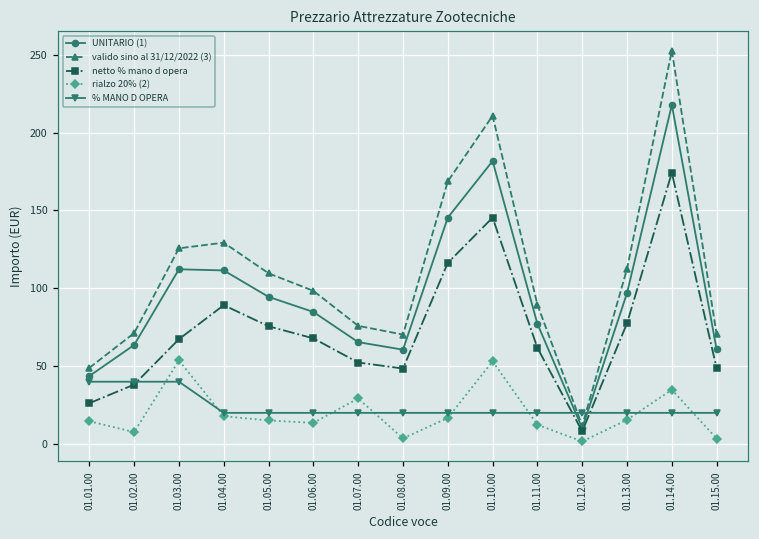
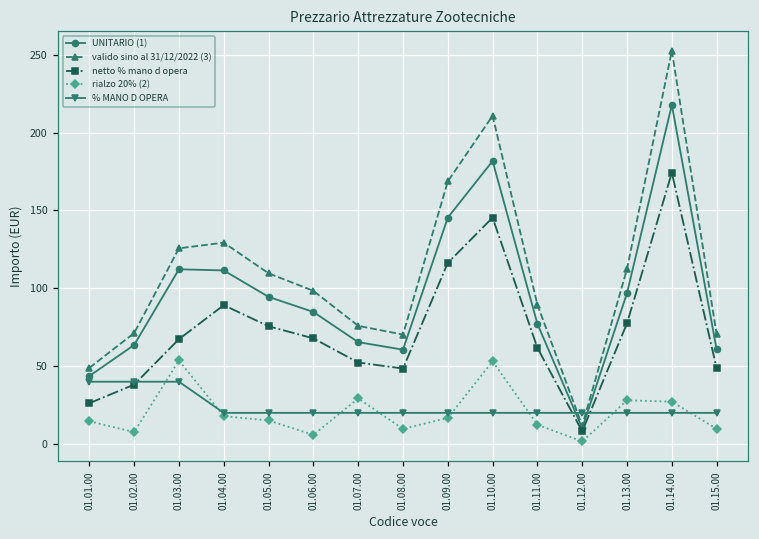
  {
    "rialzo 20% (2)": {
      "01.01.00": 15,
      "01.02.00": 8,
      "01.03.00": 54,
      "01.04.00": 18,
      "01.05.00": 15,
-     "01.06.00": 14,
+     "01.06.00": 6,
      "01.07.00": 29,
-     "01.08.00": 4,
+     "01.08.00": 10,
      "01.09.00": 17,
      "01.10.00": 53,
      "01.11.00": 12,
      "01.12.00": 2,
-     "01.13.00": 16,
-     "01.14.00": 35,
-     "01.15.00": 4
+     "01.13.00": 28,
+     "01.14.00": 27,
+     "01.15.00": 10
    }
  }
